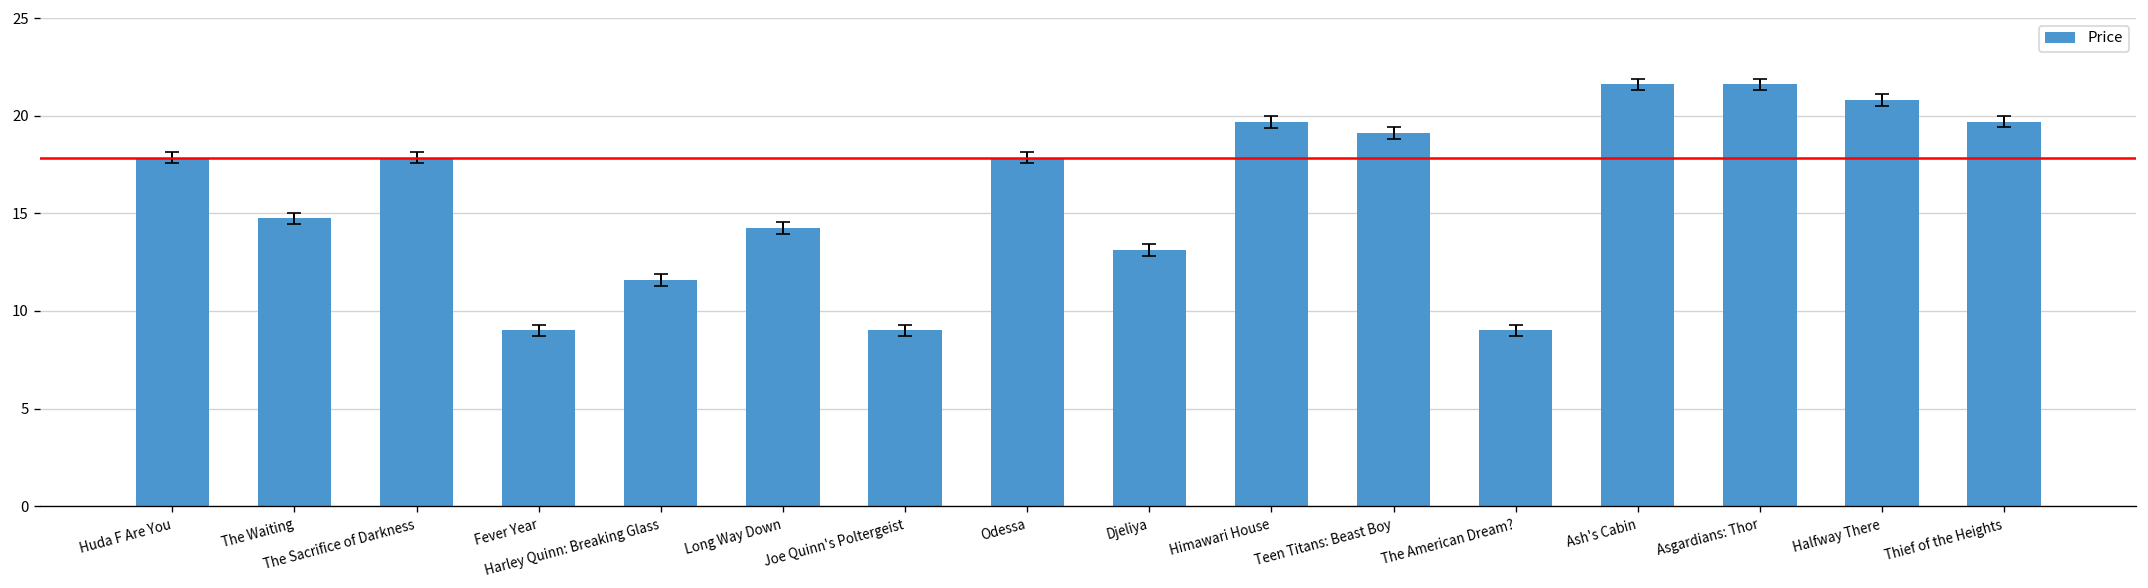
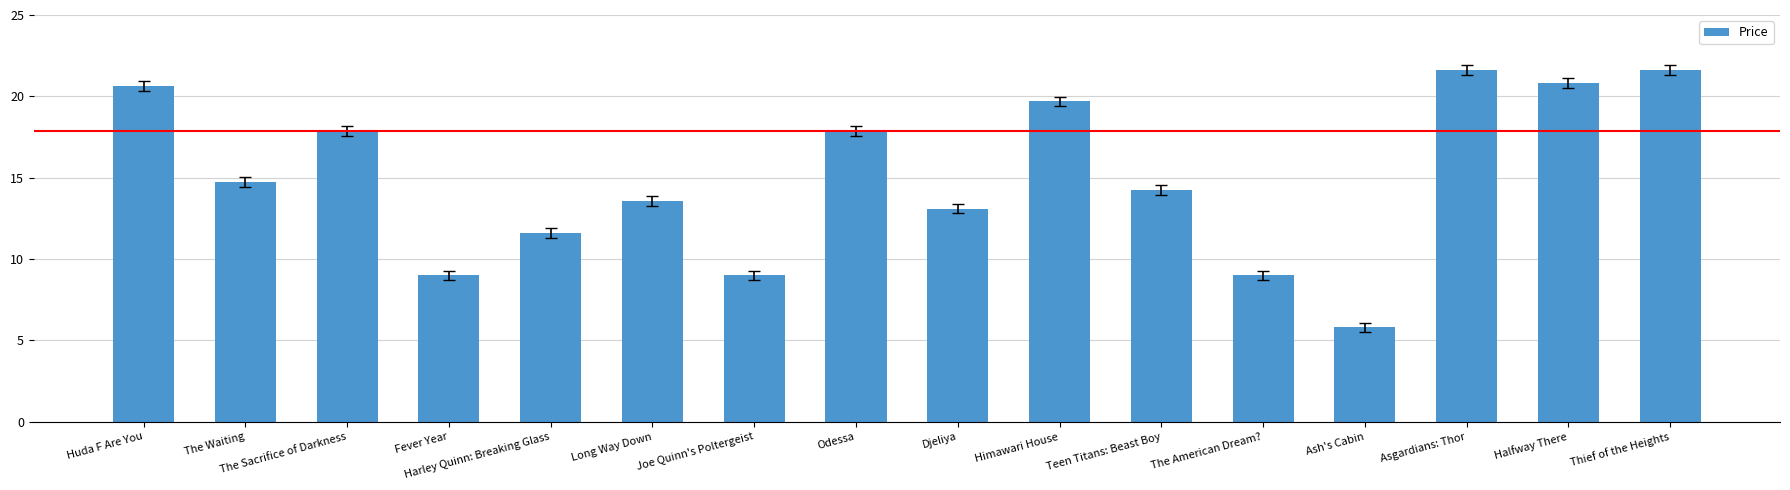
  {
    "Price": {
-     "Huda F Are You": 17.9,
+     "Huda F Are You": 20.6,
      "The Waiting": 14.7,
      "The Sacrifice of Darkness": 17.9,
      "Fever Year": 9.0,
      "Harley Quinn: Breaking Glass": 11.6,
-     "Long Way Down": 14.3,
+     "Long Way Down": 13.6,
      "Joe Quinn's Poltergeist": 9.0,
      "Odessa": 17.9,
      "Djeliya": 13.1,
      "Himawari House": 19.7,
-     "Teen Titans: Beast Boy": 19.1,
+     "Teen Titans: Beast Boy": 14.3,
      "The American Dream?": 9.0,
-     "Ash's Cabin": 21.6,
+     "Ash's Cabin": 5.8,
      "Asgardians: Thor": 21.6,
      "Halfway There": 20.8,
-     "Thief of the Heights": 19.7
+     "Thief of the Heights": 21.6
    }
  }
